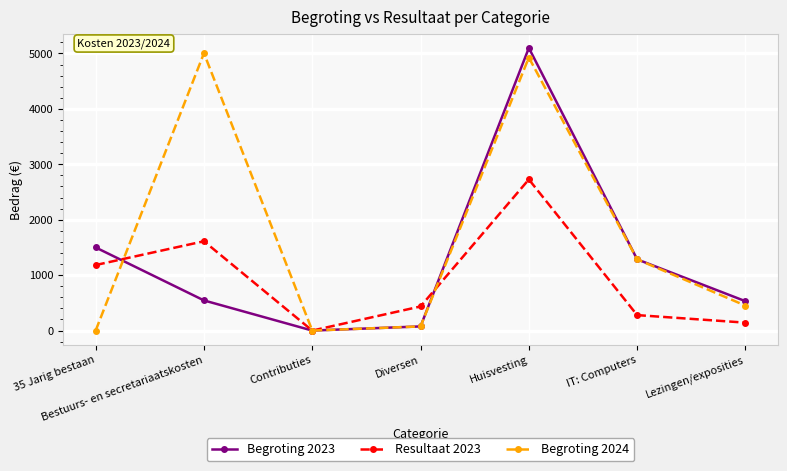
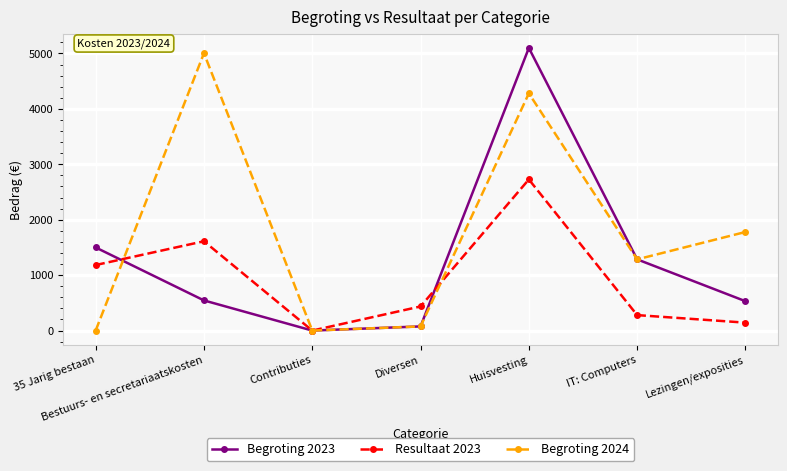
  {
    "Begroting 2023": {
      "35 Jarig bestaan": 1500,
      "Bestuurs- en secretariaatskosten": 500,
      "Huisvesting": 5100,
      "Lezingen/exposities": 500
    },
    "Resultaat 2023": {
      "35 Jarig bestaan": 1200,
      "Bestuurs- en secretariaatskosten": 1600,
      "Diversen": 400,
      "Huisvesting": 2700,
      "IT: Computers": 300,
      "Lezingen/exposities": 100
    },
    "Begroting 2024": {
      "35 Jarig bestaan": 0,
      "Bestuurs- en secretariaatskosten": 5000,
-     "Huisvesting": 4900,
-     "Lezingen/exposities": 500
+     "Huisvesting": 4300,
+     "Lezingen/exposities": 1800
    }
  }
